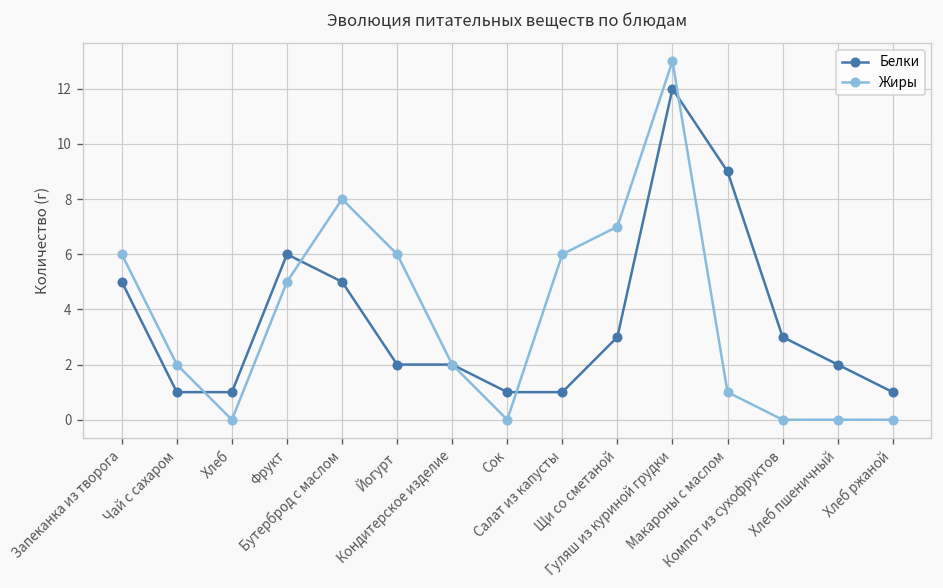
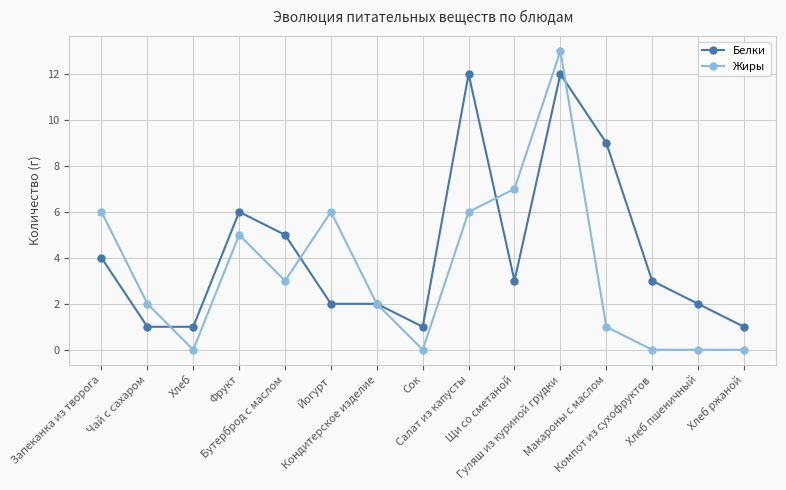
  {
    "Белки": {
-     "Запеканка из творога": 5,
+     "Запеканка из творога": 4,
      "Чай с сахаром": 1,
      "Хлеб": 1,
      "Фрукт": 6,
      "Бутерброд с маслом": 5,
      "Йогурт": 2,
      "Сок": 1,
-     "Салат из капусты": 1,
+     "Салат из капусты": 12,
      "Щи со сметаной": 3,
      "Гуляш из куриной грудки": 12,
      "Макароны с маслом": 9,
      "Компот из сухофруктов": 3,
      "Хлеб пшеничный": 2,
      "Хлеб ржаной": 1
    },
    "Жиры": {
      "Запеканка из творога": 6,
      "Чай с сахаром": 2,
      "Хлеб": 0,
      "Фрукт": 5,
-     "Бутерброд с маслом": 8,
+     "Бутерброд с маслом": 3,
      "Йогурт": 6,
      "Сок": 0,
      "Салат из капусты": 6,
      "Щи со сметаной": 7,
      "Гуляш из куриной грудки": 13,
      "Макароны с маслом": 1,
      "Компот из сухофруктов": 0,
      "Хлеб пшеничный": 0,
      "Хлеб ржаной": 0
    }
  }
